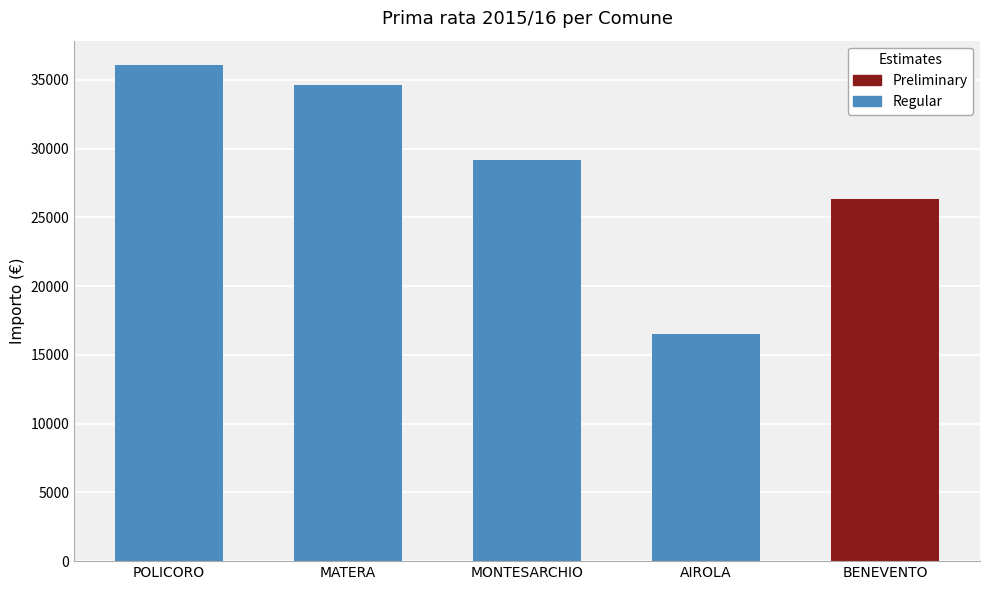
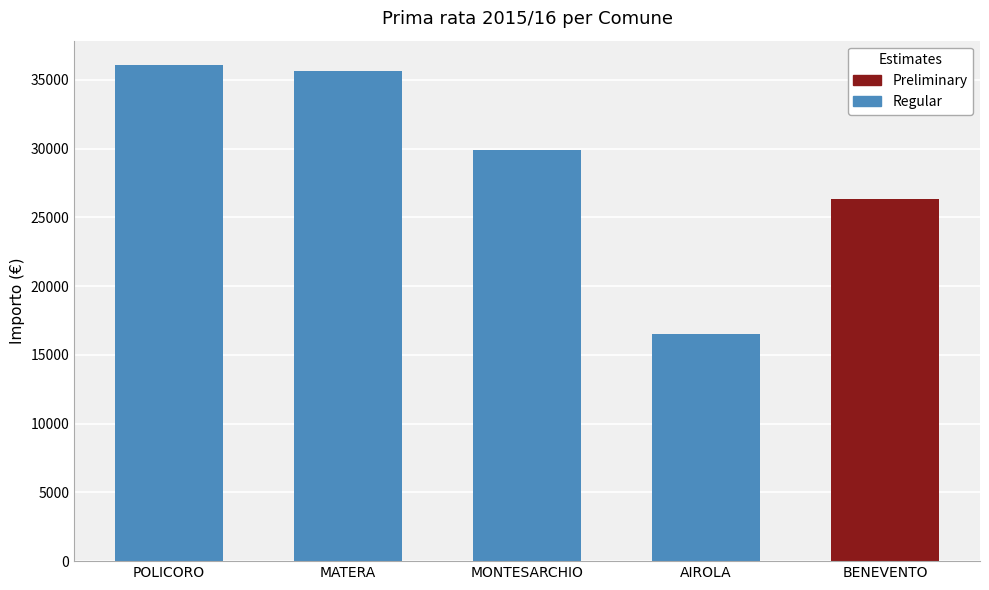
  {
    "POLICORO": 36000,
-   "MATERA": 34700,
-   "MONTESARCHIO": 29200,
+   "MATERA": 35700,
+   "MONTESARCHIO": 29900,
    "AIROLA": 16500,
    "BENEVENTO": 26400
  }
